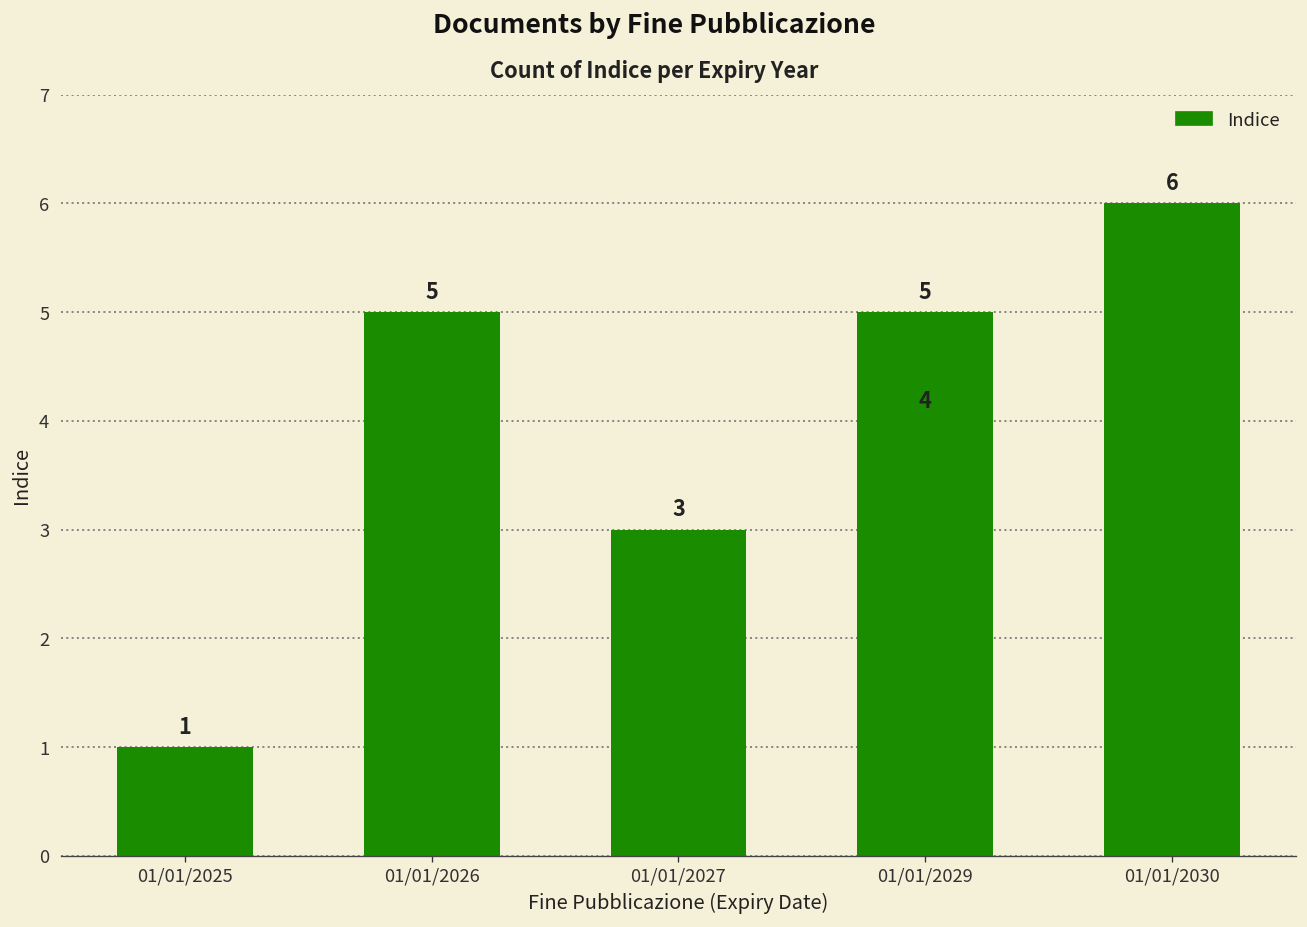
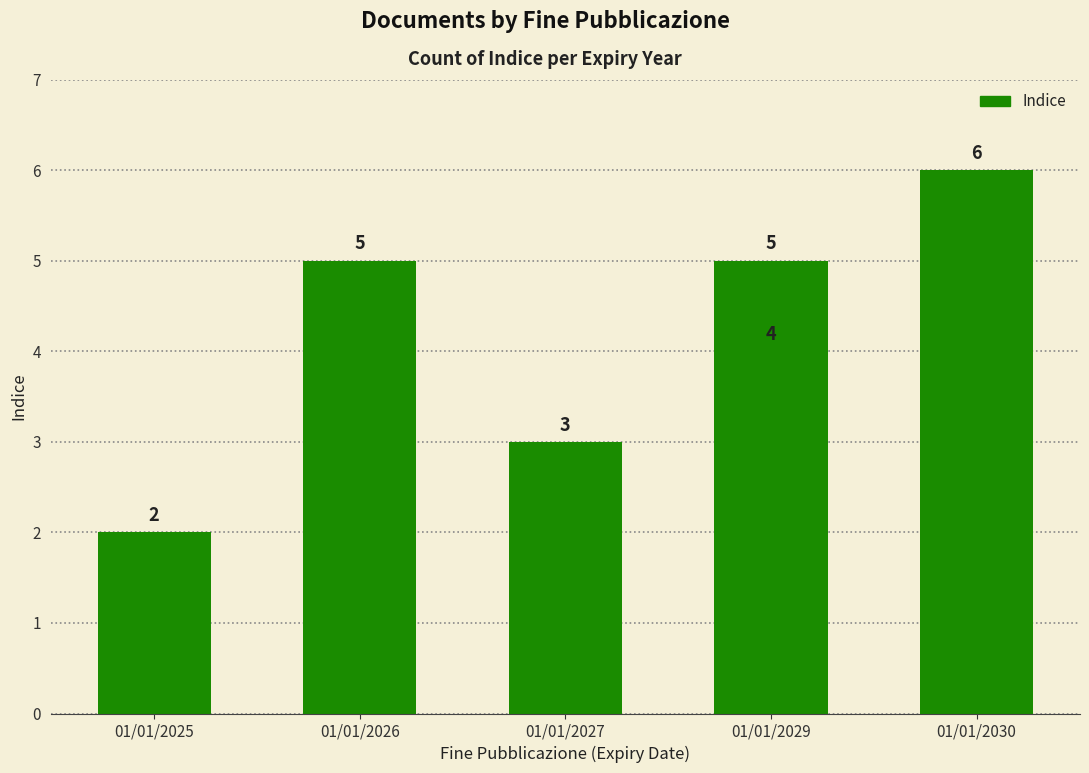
  {
-   "01/01/2025": 1,
+   "01/01/2025": 2,
    "01/01/2026": 5,
    "01/01/2027": 3,
    "01/01/2030": 6
  }
